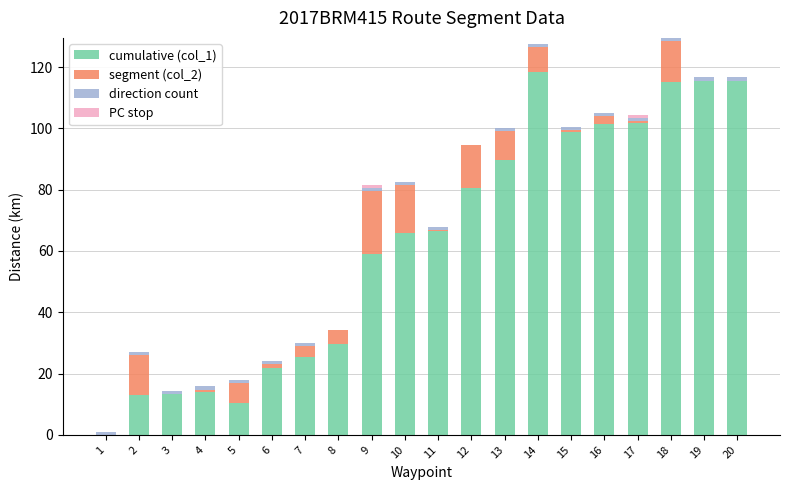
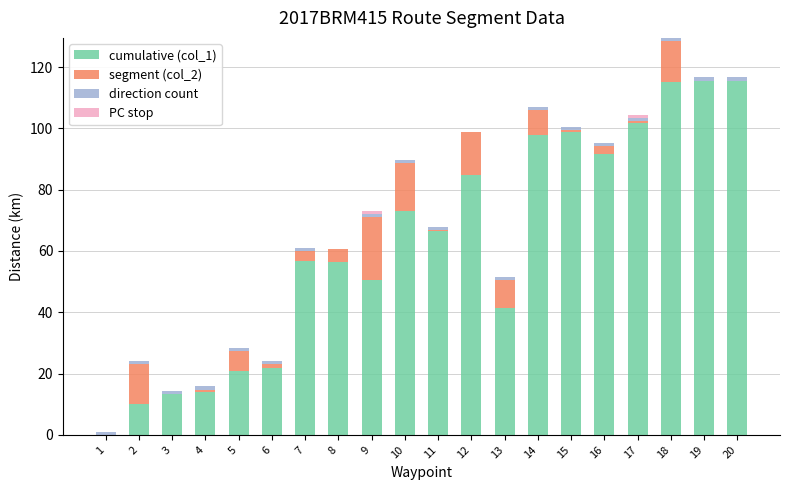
  {
    "cumulative (col_1)": {
      "1": 0,
-     "2": 13,
+     "2": 10,
      "3": 13,
      "4": 14,
-     "5": 10,
+     "5": 21,
      "6": 22,
-     "7": 25,
-     "8": 30,
-     "9": 59,
-     "10": 66,
+     "7": 57,
+     "8": 56,
+     "9": 50,
+     "10": 73,
      "11": 66,
-     "12": 81,
-     "13": 90,
-     "14": 118,
+     "12": 85,
+     "13": 41,
+     "14": 98,
      "15": 99,
-     "16": 101,
+     "16": 92,
      "17": 102,
      "18": 115,
      "19": 115,
      "20": 116
    },
    "segment (col_2)": {
      "1": 0,
      "2": 13,
      "5": 7,
      "6": 1,
      "7": 4,
      "8": 4,
      "9": 21,
      "10": 16,
      "12": 14,
      "13": 9,
      "14": 8,
      "16": 3,
      "18": 13
    },
    "direction count": {
      "1": 1,
      "2": 1,
      "3": 1,
      "4": 1,
      "5": 1,
      "6": 1,
      "7": 1,
      "8": 0,
      "9": 1,
      "10": 1,
      "11": 1,
      "12": 0,
      "13": 1,
      "14": 1,
      "15": 1,
      "16": 1,
      "17": 1,
      "18": 1,
      "19": 1,
      "20": 1
    },
    "PC stop": {
      "1": 0,
      "2": 0,
      "3": 0,
      "4": 0,
      "5": 0,
      "6": 0,
      "7": 0,
      "8": 0,
      "9": 1,
      "10": 0,
      "11": 0,
      "12": 0,
      "13": 0,
      "14": 0,
      "15": 0,
      "16": 0,
      "17": 1,
      "18": 0,
      "19": 0,
      "20": 0
    }
  }
